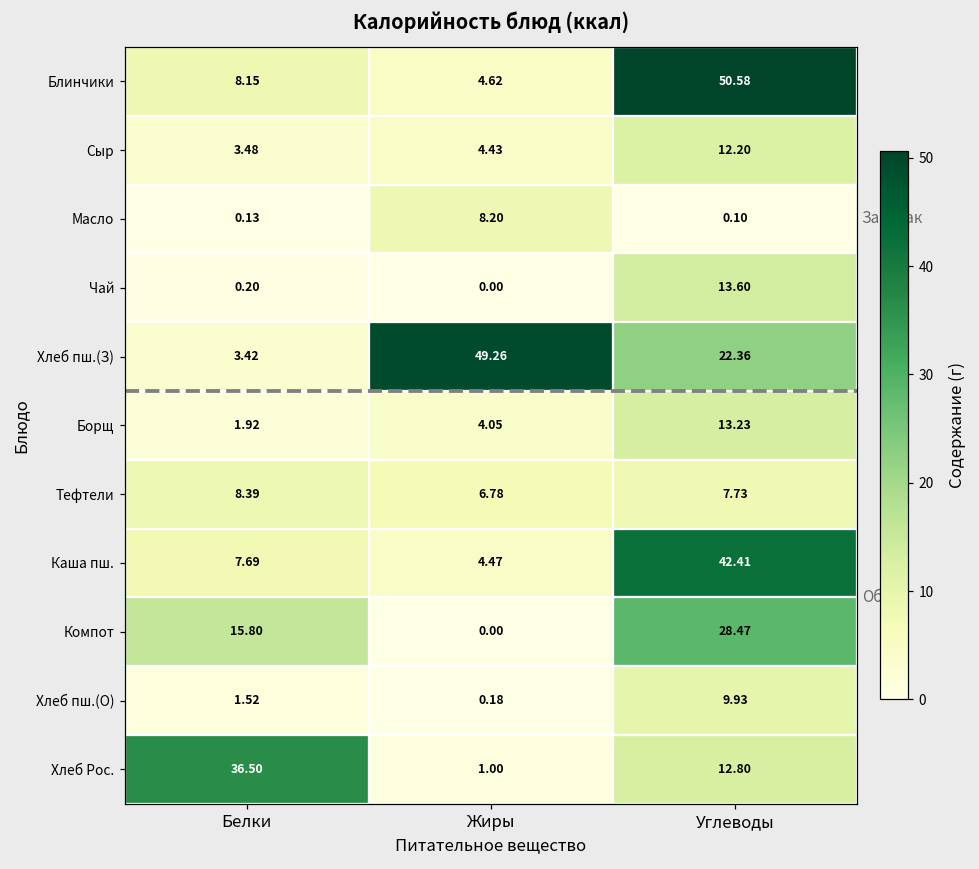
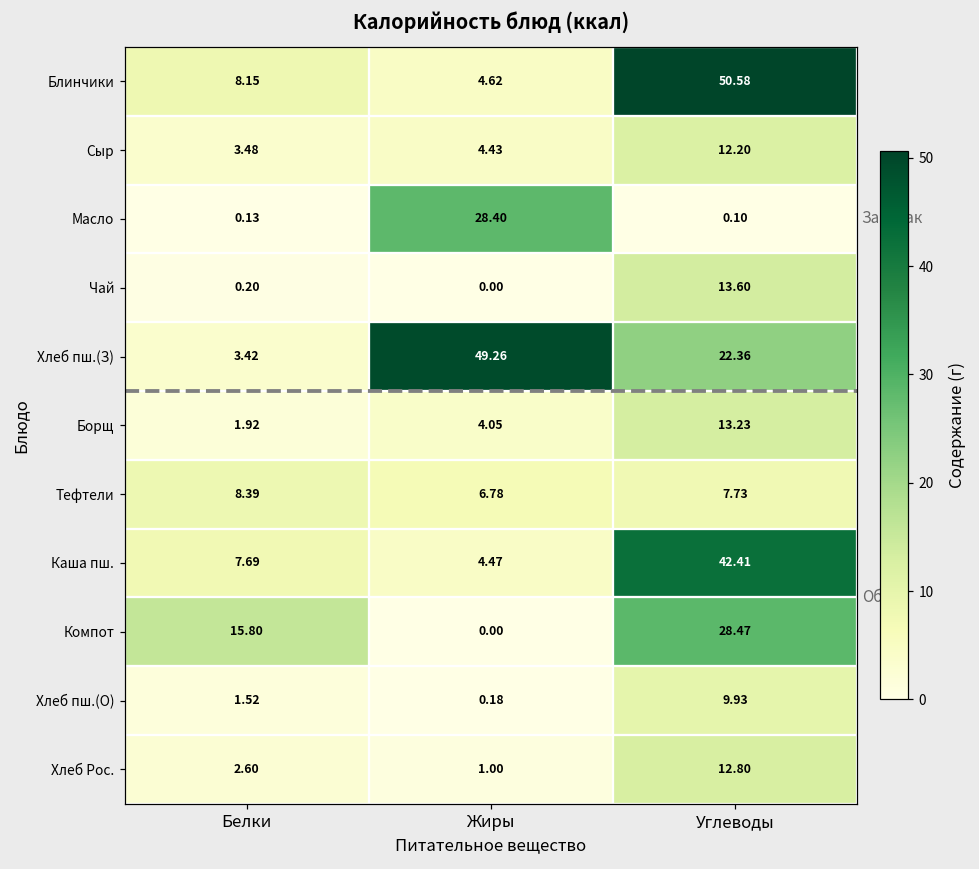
  {
    "Блинчики": {
      "Белки": 8.15,
      "Жиры": 4.62,
      "Углеводы": 50.58
    },
    "Сыр": {
      "Белки": 3.48,
      "Жиры": 4.43,
      "Углеводы": 12.20
    },
    "Масло": {
      "Белки": 0.13,
-     "Жиры": 8.20,
+     "Жиры": 28.40,
      "Углеводы": 0.10
    },
    "Чай": {
      "Белки": 0.20,
      "Жиры": 0.00,
      "Углеводы": 13.60
    },
    "Хлеб пш.(З)": {
      "Белки": 3.42,
      "Жиры": 49.26,
      "Углеводы": 22.36
    },
    "Борщ": {
      "Белки": 1.92,
      "Жиры": 4.05,
      "Углеводы": 13.23
    },
    "Тефтели": {
      "Белки": 8.39,
      "Жиры": 6.78,
      "Углеводы": 7.73
    },
    "Каша пш.": {
      "Белки": 7.69,
      "Жиры": 4.47,
      "Углеводы": 42.41
    },
    "Компот": {
      "Белки": 15.80,
      "Жиры": 0.00,
      "Углеводы": 28.47
    },
    "Хлеб пш.(О)": {
      "Белки": 1.52,
      "Жиры": 0.18,
      "Углеводы": 9.93
    },
    "Хлеб Рос.": {
-     "Белки": 36.50,
+     "Белки": 2.60,
      "Жиры": 1.00,
      "Углеводы": 12.80
    }
  }
